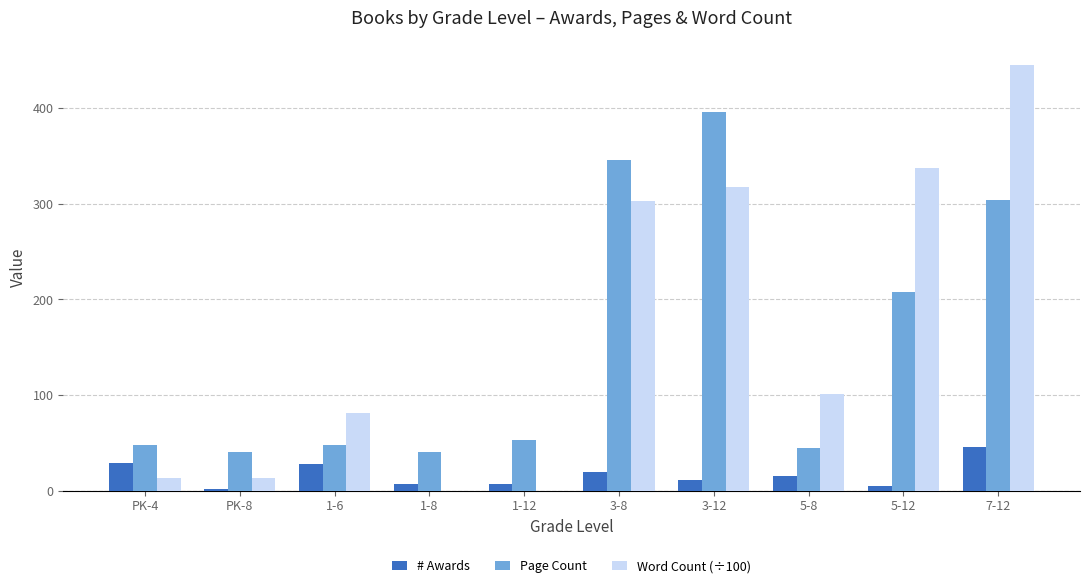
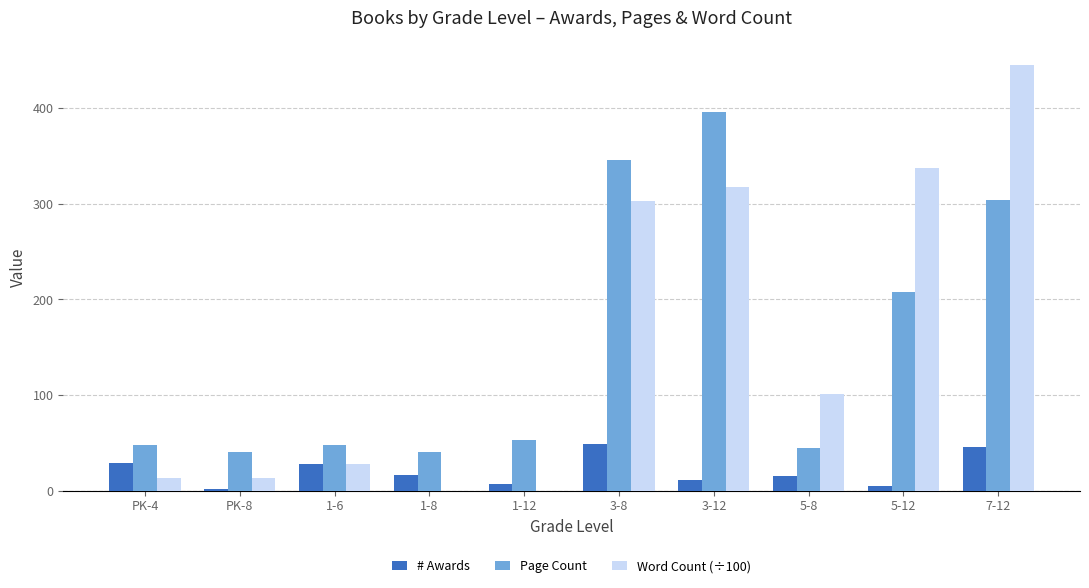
  {
    "# Awards": {
      "PK-4": 30,
      "1-6": 30,
-     "1-8": 10,
+     "1-8": 20,
      "1-12": 10,
-     "3-8": 20,
+     "3-8": 50,
      "3-12": 10,
      "5-8": 20,
      "5-12": 10,
      "7-12": 50
    },
    "Page Count": {
      "PK-4": 50,
      "PK-8": 40,
      "1-6": 50,
      "1-8": 40,
      "1-12": 50,
      "3-8": 350,
      "3-12": 400,
      "5-8": 50,
      "5-12": 210,
      "7-12": 300
    },
    "Word Count (÷100)": {
      "PK-4": 10,
      "PK-8": 10,
-     "1-6": 80,
+     "1-6": 30,
      "1-8": 0,
      "1-12": 0,
      "3-8": 300,
      "3-12": 320,
      "5-8": 100,
      "5-12": 340,
      "7-12": 450
    }
  }
